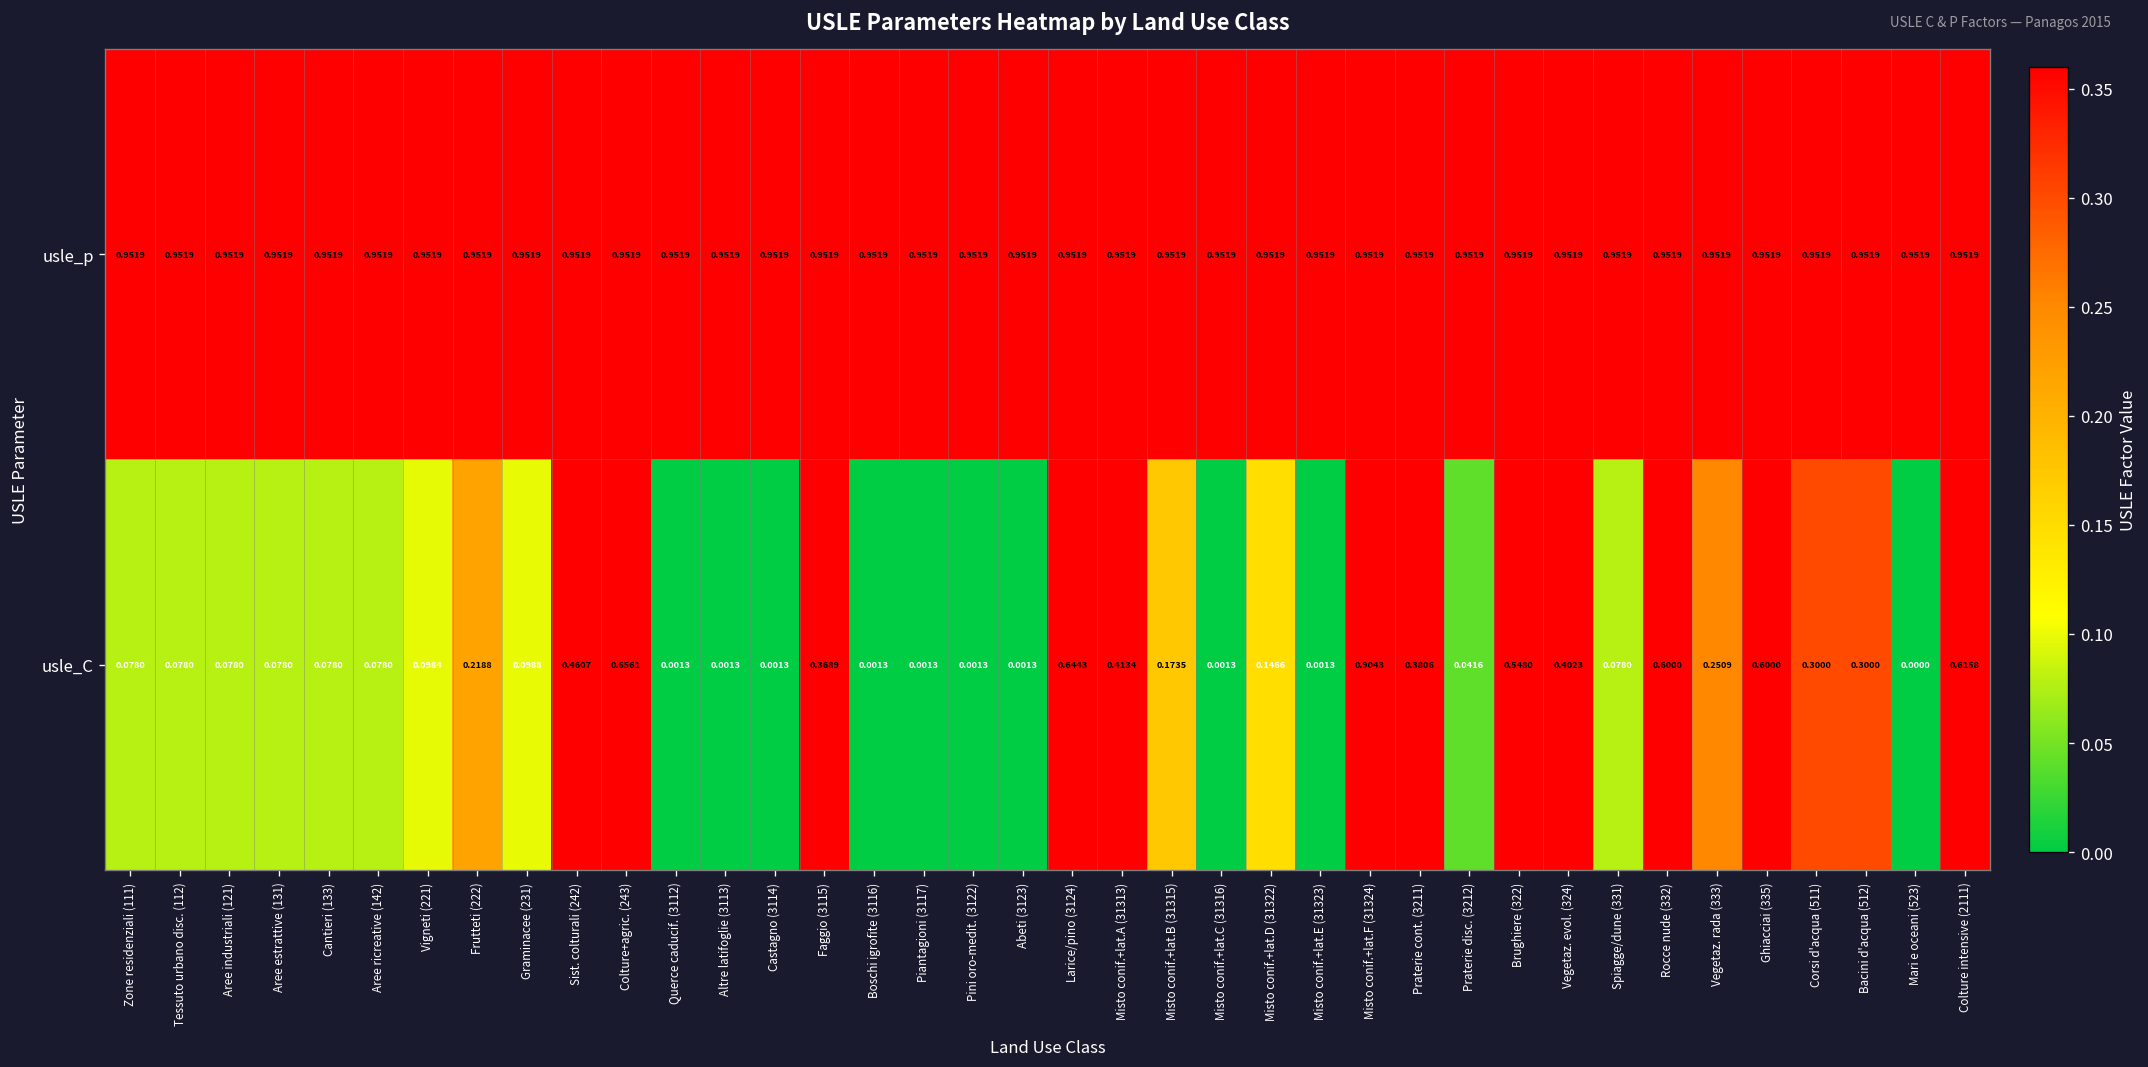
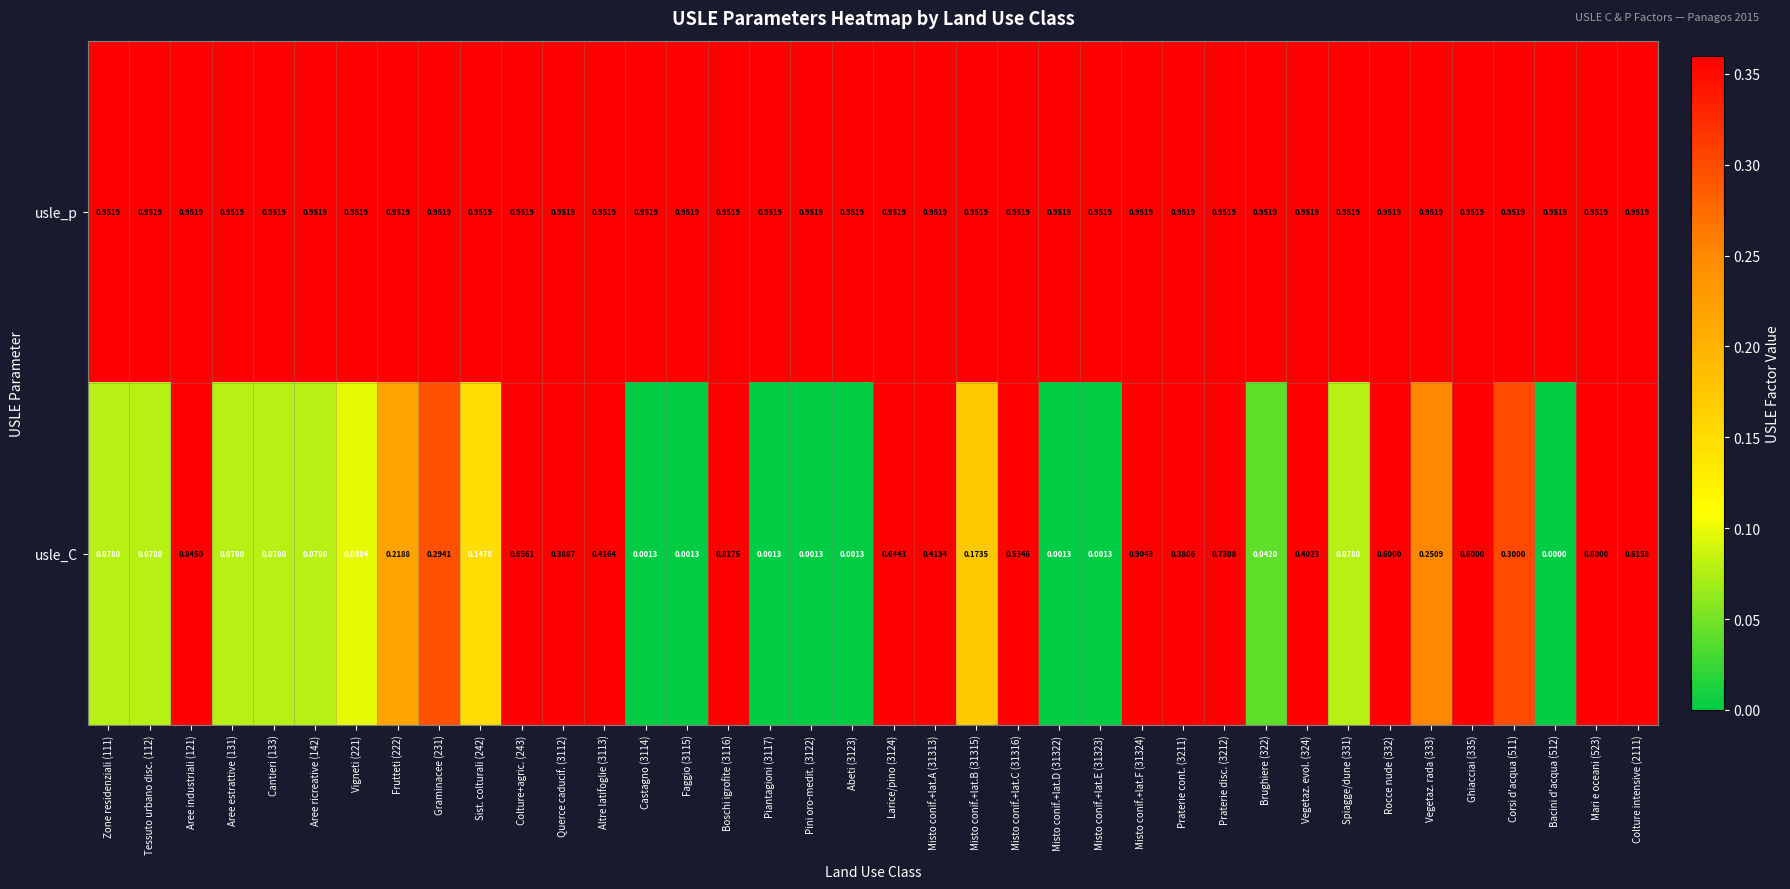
  {
    "usle_p": {
      "Zone residenziali (111)": 0.9519,
      "Tessuto urbano disc. (112)": 0.9519,
      "Aree industriali (121)": 0.9519,
      "Aree estrattive (131)": 0.9519,
      "Cantieri (133)": 0.9519,
      "Aree ricreative (142)": 0.9519,
      "Vigneti (221)": 0.9519,
      "Frutteti (222)": 0.9519,
      "Graminacee (231)": 0.9519,
      "Sist. colturali (242)": 0.9519,
      "Colture+agric. (243)": 0.9519,
      "Querce caducif. (3112)": 0.9519,
      "Altre latifoglie (3113)": 0.9519,
      "Castagno (3114)": 0.9519,
      "Faggio (3115)": 0.9519,
      "Boschi igrofite (3116)": 0.9519,
      "Piantagioni (3117)": 0.9519,
      "Pini oro-medit. (3122)": 0.9519,
      "Abeti (3123)": 0.9519,
      "Larice/pino (3124)": 0.9519,
      "Misto conif.+lat.A (31313)": 0.9519,
      "Misto conif.+lat.B (31315)": 0.9519,
      "Misto conif.+lat.C (31316)": 0.9519,
      "Misto conif.+lat.D (31322)": 0.9519,
      "Misto conif.+lat.E (31323)": 0.9519,
      "Misto conif.+lat.F (31324)": 0.9519,
      "Praterie cont. (3211)": 0.9519,
      "Praterie disc. (3212)": 0.9519,
      "Brughiere (322)": 0.9519,
      "Vegetaz. evol. (324)": 0.9519,
      "Spiagge/dune (331)": 0.9519,
      "Rocce nude (332)": 0.9519,
      "Vegetaz. rada (333)": 0.9519,
      "Ghiacciai (335)": 0.9519,
      "Corsi d'acqua (511)": 0.9519,
      "Bacini d'acqua (512)": 0.9519,
      "Mari e oceani (523)": 0.9519,
      "Colture intensive (2111)": 0.9519
    },
    "usle_C": {
      "Zone residenziali (111)": 0.0780,
      "Tessuto urbano disc. (112)": 0.0780,
-     "Aree industriali (121)": 0.0780,
+     "Aree industriali (121)": 0.8450,
      "Aree estrattive (131)": 0.0780,
      "Cantieri (133)": 0.0780,
      "Aree ricreative (142)": 0.0780,
      "Vigneti (221)": 0.0984,
      "Frutteti (222)": 0.2188,
-     "Graminacee (231)": 0.0988,
-     "Sist. colturali (242)": 0.4607,
+     "Graminacee (231)": 0.2941,
+     "Sist. colturali (242)": 0.1478,
      "Colture+agric. (243)": 0.6561,
-     "Querce caducif. (3112)": 0.0013,
-     "Altre latifoglie (3113)": 0.0013,
+     "Querce caducif. (3112)": 0.3887,
+     "Altre latifoglie (3113)": 0.4164,
      "Castagno (3114)": 0.0013,
-     "Faggio (3115)": 0.3689,
-     "Boschi igrofite (3116)": 0.0013,
+     "Faggio (3115)": 0.0013,
+     "Boschi igrofite (3116)": 0.8175,
      "Piantagioni (3117)": 0.0013,
      "Pini oro-medit. (3122)": 0.0013,
      "Abeti (3123)": 0.0013,
      "Larice/pino (3124)": 0.6443,
      "Misto conif.+lat.A (31313)": 0.4134,
      "Misto conif.+lat.B (31315)": 0.1735,
-     "Misto conif.+lat.C (31316)": 0.0013,
-     "Misto conif.+lat.D (31322)": 0.1466,
+     "Misto conif.+lat.C (31316)": 0.5346,
+     "Misto conif.+lat.D (31322)": 0.0013,
      "Misto conif.+lat.E (31323)": 0.0013,
      "Misto conif.+lat.F (31324)": 0.9043,
      "Praterie cont. (3211)": 0.3806,
-     "Praterie disc. (3212)": 0.0416,
-     "Brughiere (322)": 0.5480,
+     "Praterie disc. (3212)": 0.7308,
+     "Brughiere (322)": 0.0420,
      "Vegetaz. evol. (324)": 0.4023,
      "Spiagge/dune (331)": 0.0780,
      "Rocce nude (332)": 0.6000,
      "Vegetaz. rada (333)": 0.2509,
      "Ghiacciai (335)": 0.6000,
      "Corsi d'acqua (511)": 0.3000,
-     "Bacini d'acqua (512)": 0.3000,
-     "Mari e oceani (523)": 0.0000,
+     "Bacini d'acqua (512)": 0.0000,
+     "Mari e oceani (523)": 0.8000,
      "Colture intensive (2111)": 0.6158
    }
  }
